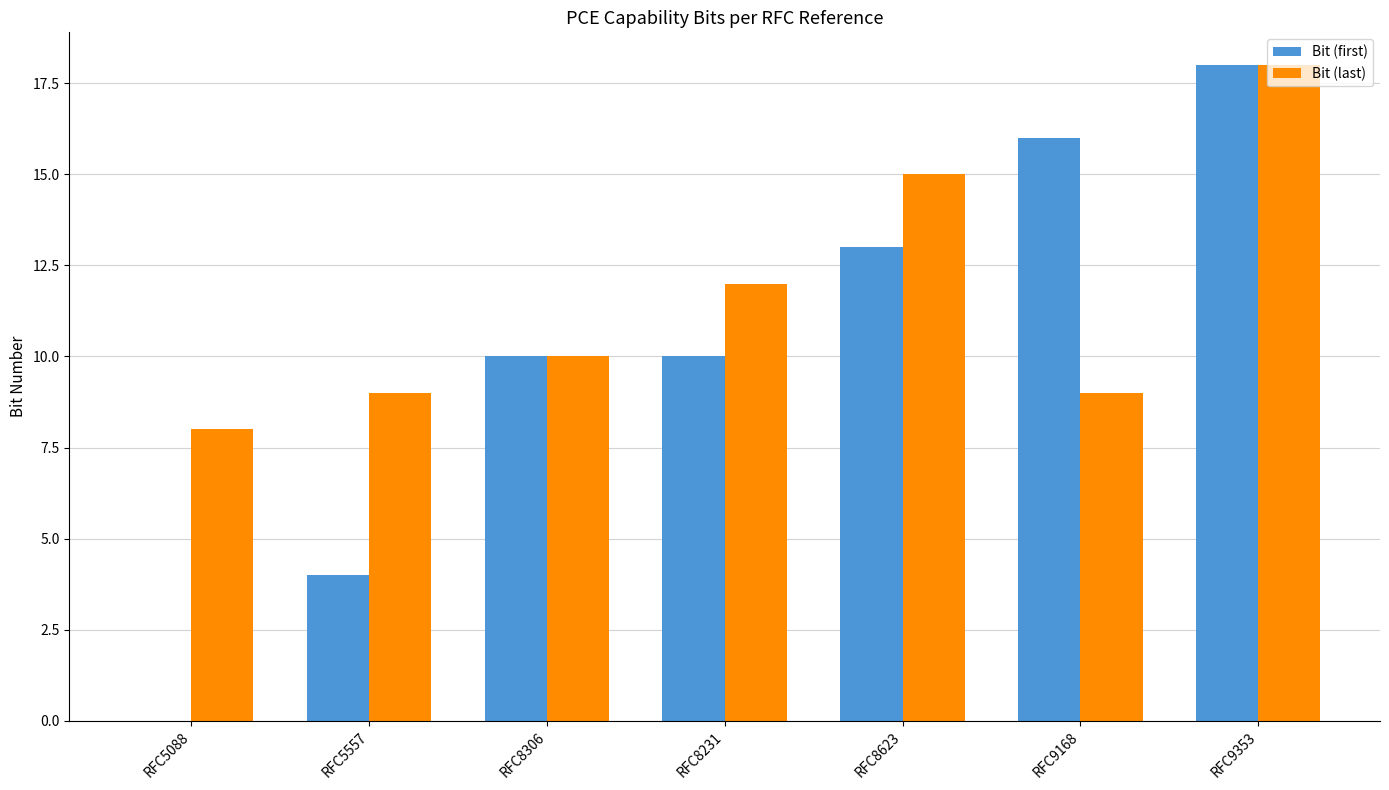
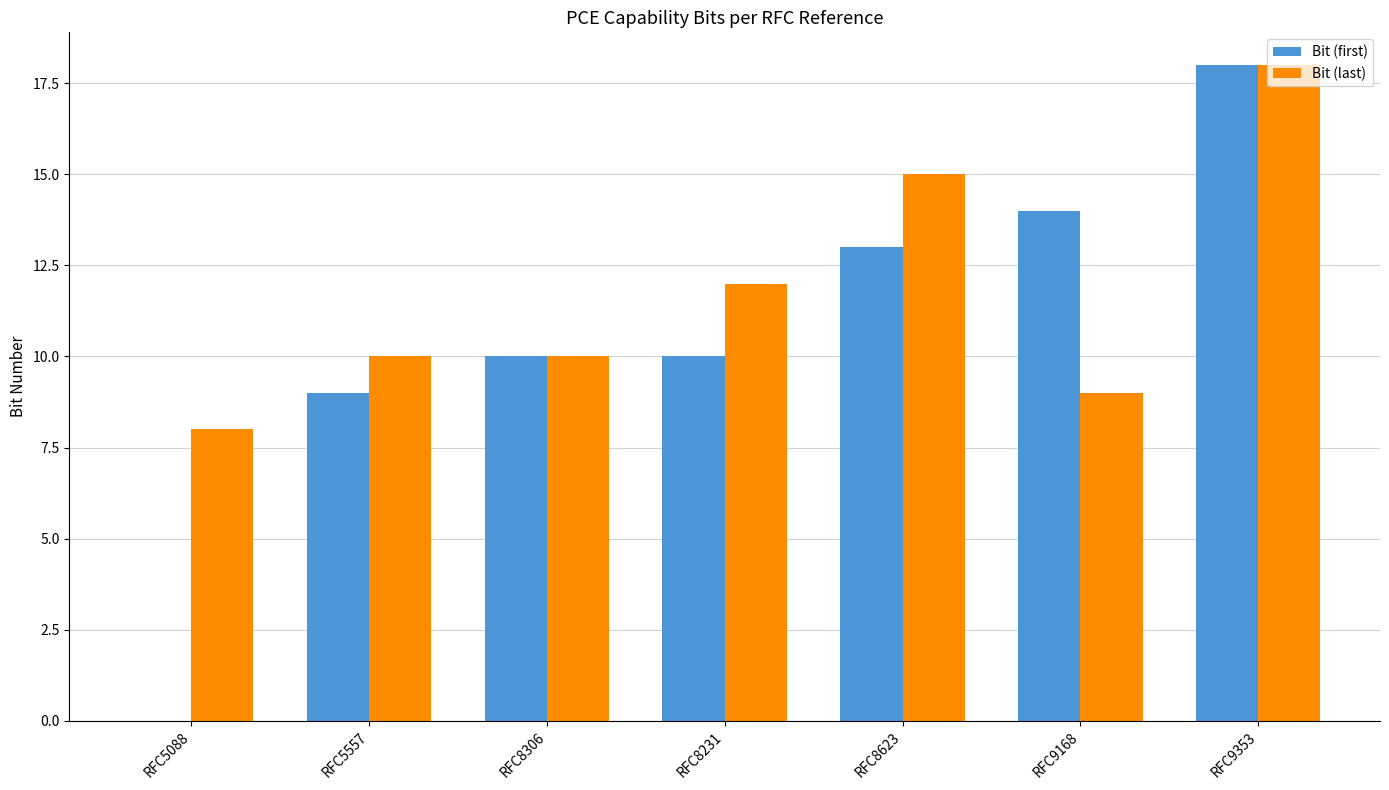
  {
    "Bit (first)": {
      "RFC5088": 0,
-     "RFC5557": 4,
+     "RFC5557": 9,
      "RFC8306": 10,
      "RFC8231": 10,
      "RFC8623": 13,
-     "RFC9168": 16,
+     "RFC9168": 14,
      "RFC9353": 18
    },
    "Bit (last)": {
      "RFC5088": 8,
-     "RFC5557": 9,
+     "RFC5557": 10,
      "RFC8306": 10,
      "RFC8231": 12,
      "RFC8623": 15,
      "RFC9168": 9
    }
  }
